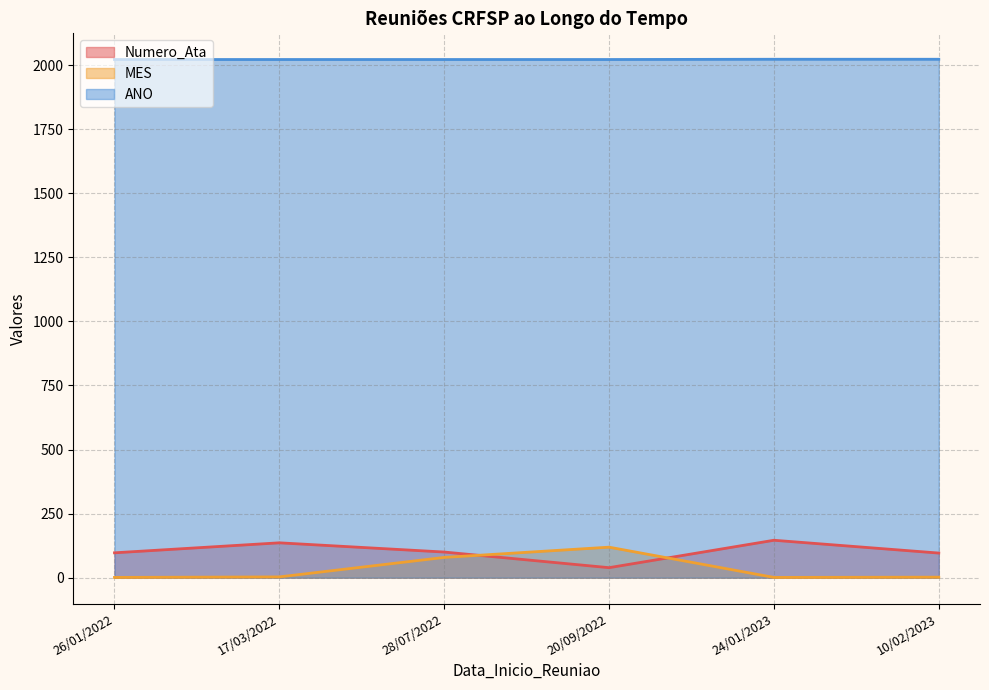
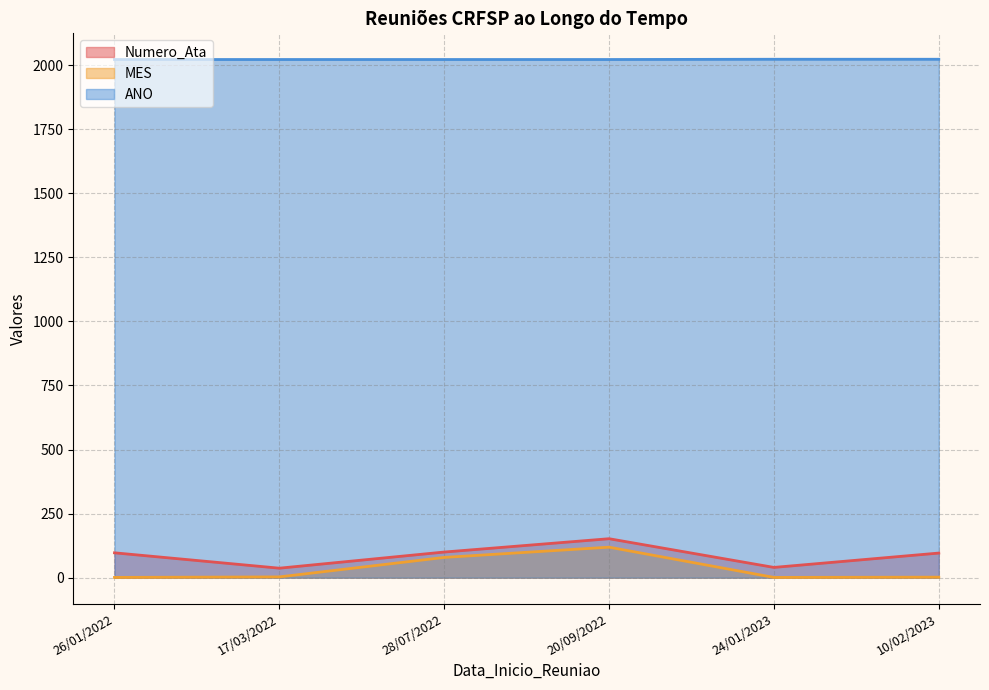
  {
    "Numero_Ata": {
      "26/01/2022": 100,
-     "17/03/2022": 140,
+     "17/03/2022": 40,
      "28/07/2022": 100,
-     "20/09/2022": 40,
-     "24/01/2023": 150,
+     "20/09/2022": 150,
+     "24/01/2023": 40,
      "10/02/2023": 100
    },
    "MES": {
      "26/01/2022": 0,
      "17/03/2022": 0,
      "28/07/2022": 80,
      "20/09/2022": 120,
      "24/01/2023": 0,
      "10/02/2023": 0
    },
    "ANO": {
      "17/03/2022": 2020,
      "28/07/2022": 2020,
      "20/09/2022": 2020,
      "24/01/2023": 2020,
      "10/02/2023": 2020
    }
  }
